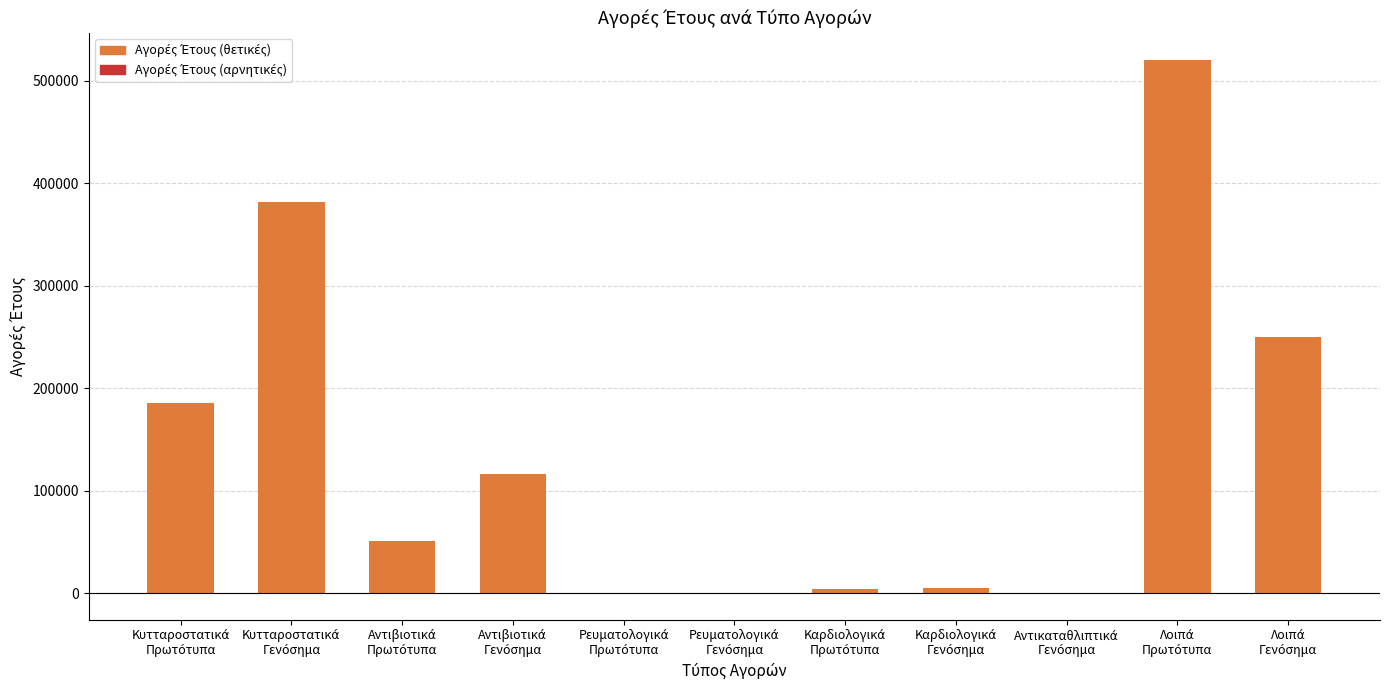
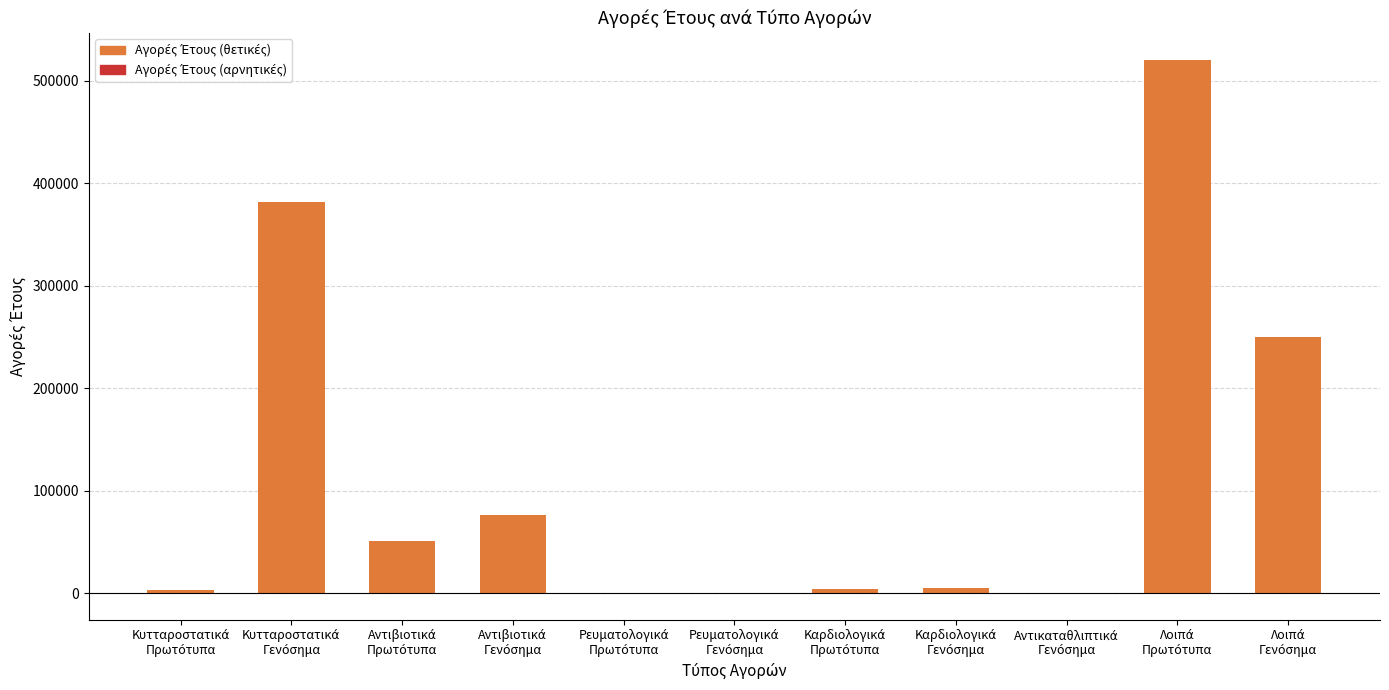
  {
-   "Κυτταροστατικά Πρωτότυπα": 185000,
+   "Κυτταροστατικά Πρωτότυπα": 3000,
    "Κυτταροστατικά Γενόσημα": 382000,
    "Αντιβιοτικά Πρωτότυπα": 51000,
-   "Αντιβιοτικά Γενόσημα": 116000,
+   "Αντιβιοτικά Γενόσημα": 76000,
    "Καρδιολογικά Πρωτότυπα": 4000,
    "Καρδιολογικά Γενόσημα": 5000,
    "Λοιπά Πρωτότυπα": 521000,
    "Λοιπά Γενόσημα": 250000
  }
